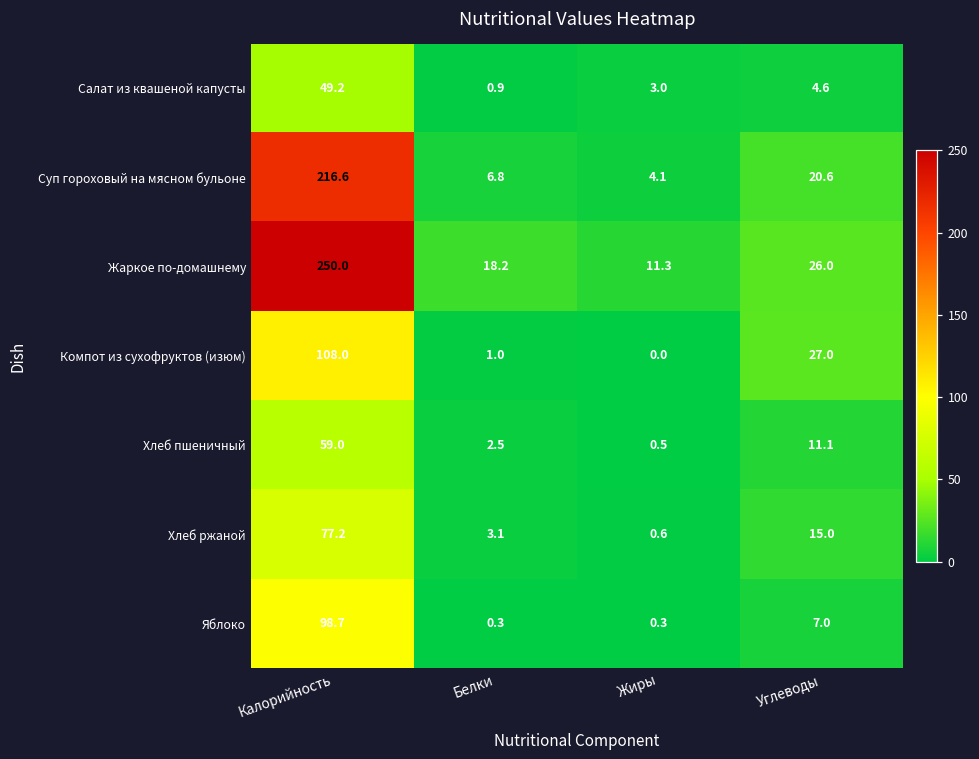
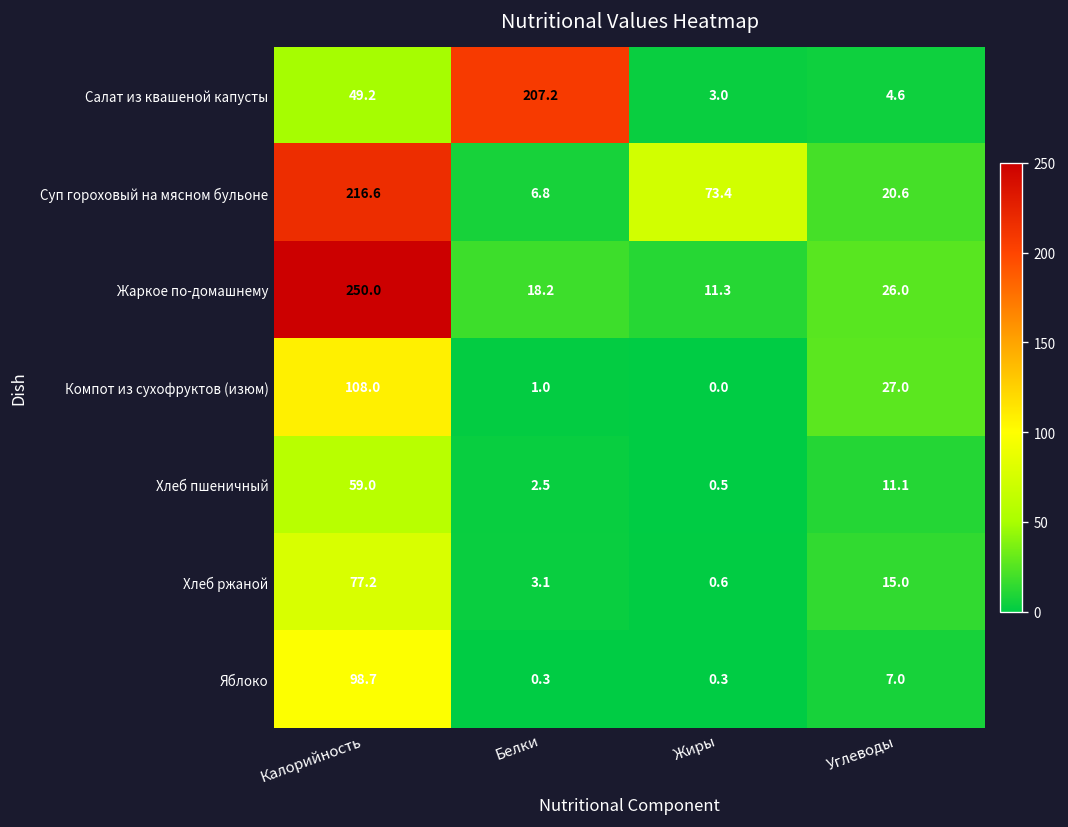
  {
    "Салат из квашеной капусты": {
      "Калорийность": 49.2,
-     "Белки": 0.9,
+     "Белки": 207.2,
      "Жиры": 3.0,
      "Углеводы": 4.6
    },
    "Суп гороховый на мясном бульоне": {
      "Калорийность": 216.6,
      "Белки": 6.8,
-     "Жиры": 4.1,
+     "Жиры": 73.4,
      "Углеводы": 20.6
    },
    "Жаркое по-домашнему": {
      "Калорийность": 250.0,
      "Белки": 18.2,
      "Жиры": 11.3,
      "Углеводы": 26.0
    },
    "Компот из сухофруктов (изюм)": {
      "Калорийность": 108.0,
      "Белки": 1.0,
      "Жиры": 0.0,
      "Углеводы": 27.0
    },
    "Хлеб пшеничный": {
      "Калорийность": 59.0,
      "Белки": 2.5,
      "Жиры": 0.5,
      "Углеводы": 11.1
    },
    "Хлеб ржаной": {
      "Калорийность": 77.2,
      "Белки": 3.1,
      "Жиры": 0.6,
      "Углеводы": 15.0
    },
    "Яблоко": {
      "Калорийность": 98.7,
      "Белки": 0.3,
      "Жиры": 0.3,
      "Углеводы": 7.0
    }
  }
